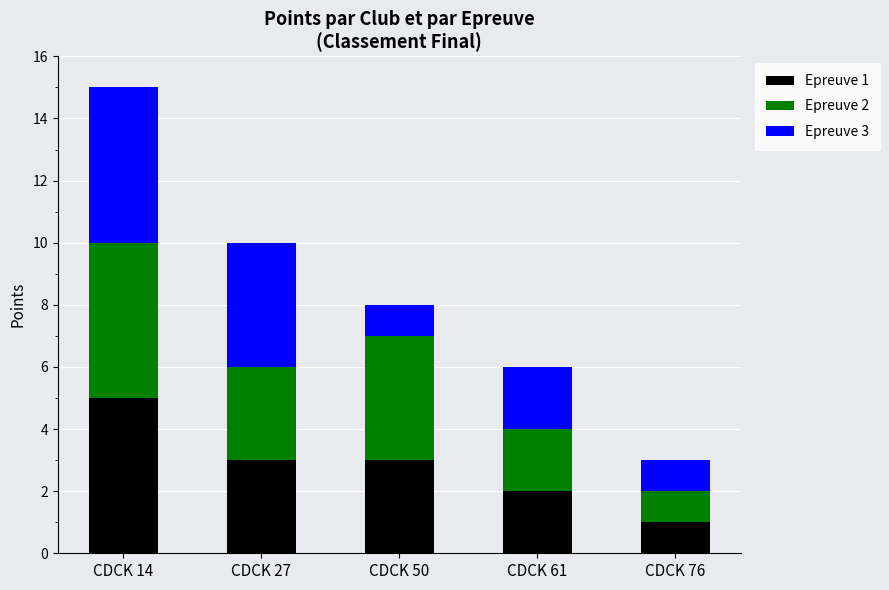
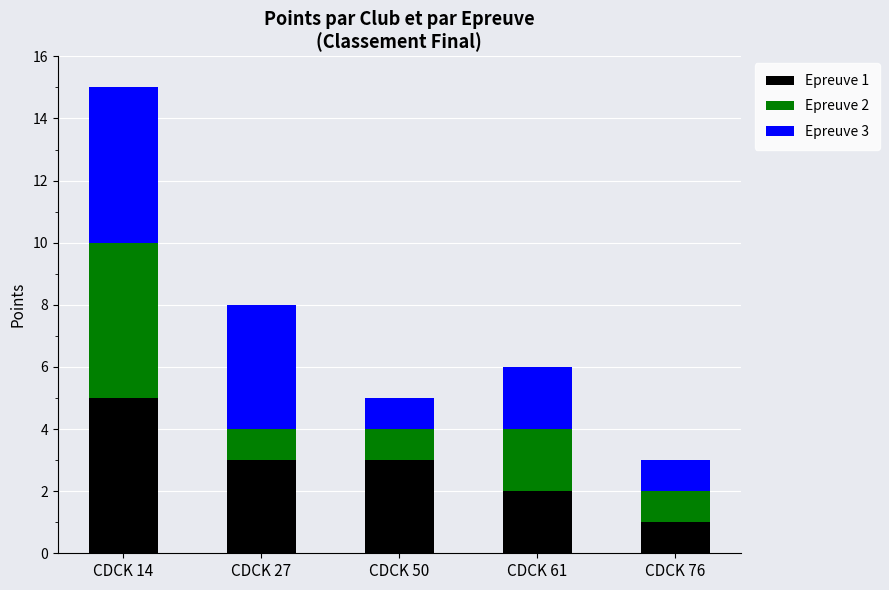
  {
    "Epreuve 1": {
      "CDCK 14": 5,
      "CDCK 27": 3,
      "CDCK 50": 3,
      "CDCK 61": 2,
      "CDCK 76": 1
    },
    "Epreuve 2": {
      "CDCK 14": 5,
-     "CDCK 27": 3,
-     "CDCK 50": 4,
+     "CDCK 27": 1,
+     "CDCK 50": 1,
      "CDCK 61": 2,
      "CDCK 76": 1
    },
    "Epreuve 3": {
      "CDCK 14": 5,
      "CDCK 27": 4,
      "CDCK 50": 1,
      "CDCK 61": 2,
      "CDCK 76": 1
    }
  }
